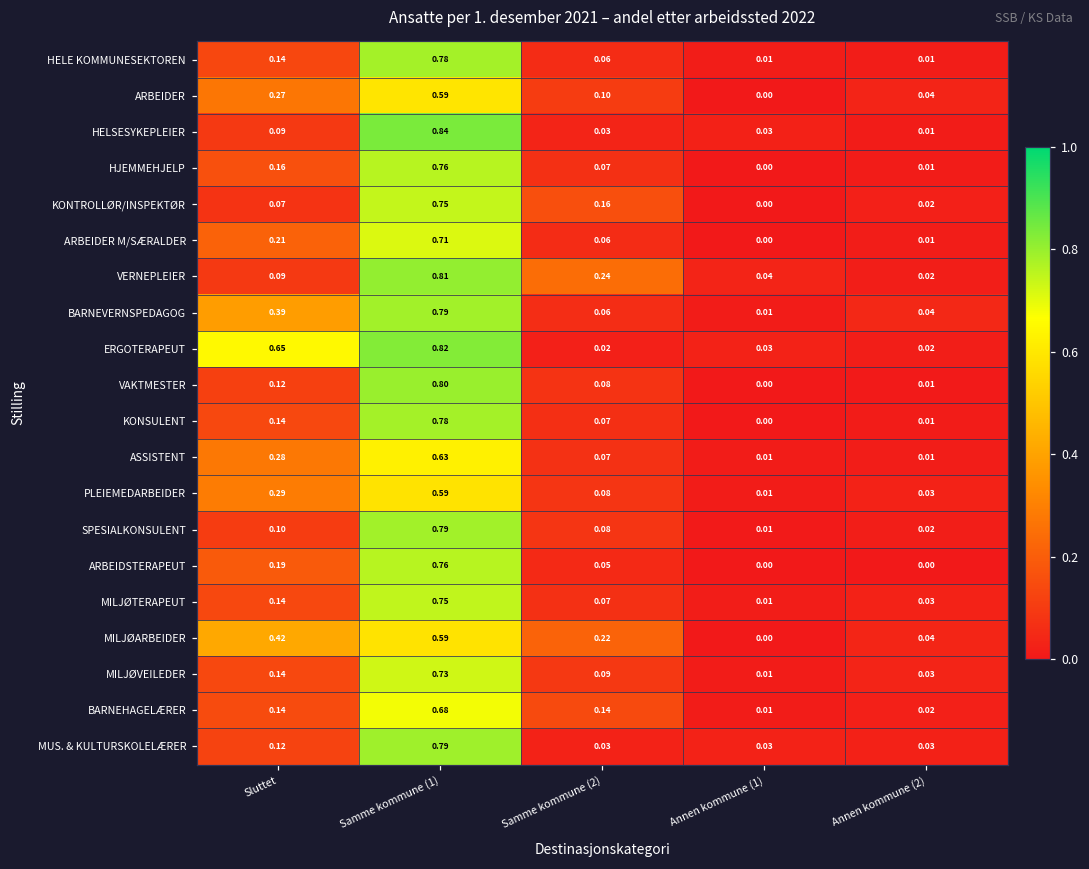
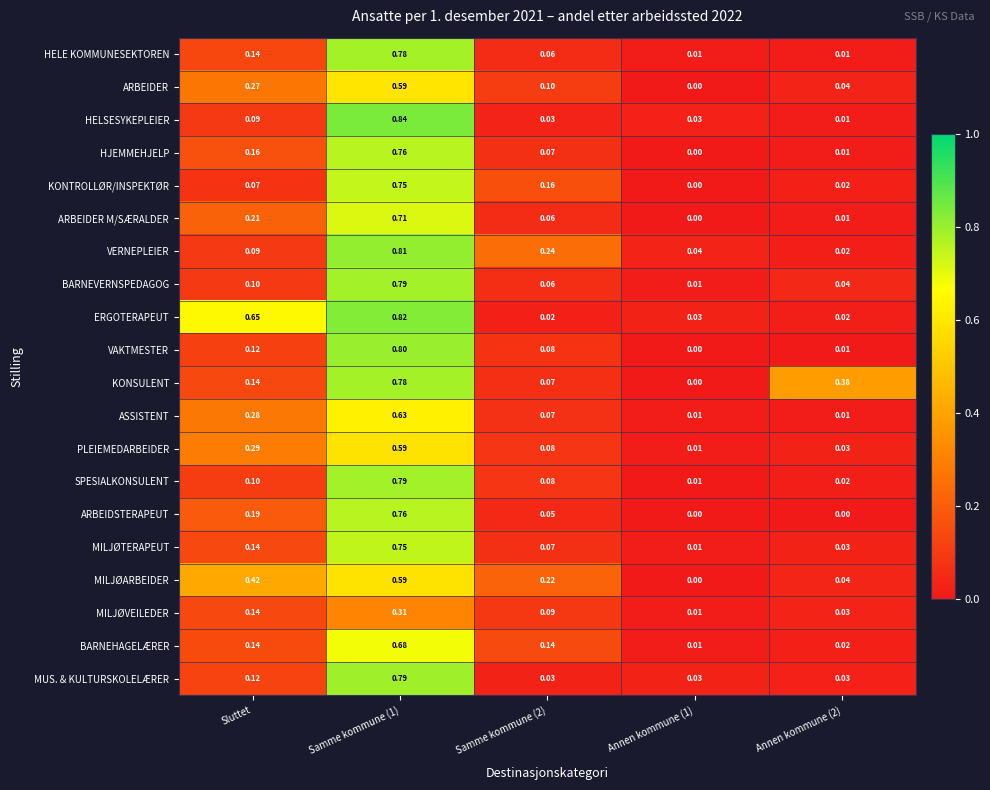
  {
    "HELE KOMMUNESEKTOREN": {
      "Sluttet": 0.14,
      "Samme kommune (1)": 0.78,
      "Samme kommune (2)": 0.06,
      "Annen kommune (1)": 0.01,
      "Annen kommune (2)": 0.01
    },
    "ARBEIDER": {
      "Sluttet": 0.27,
      "Samme kommune (1)": 0.59,
      "Samme kommune (2)": 0.10,
      "Annen kommune (1)": 0.00,
      "Annen kommune (2)": 0.04
    },
    "HELSESYKEPLEIER": {
      "Sluttet": 0.09,
      "Samme kommune (1)": 0.84,
      "Samme kommune (2)": 0.03,
      "Annen kommune (1)": 0.03,
      "Annen kommune (2)": 0.01
    },
    "HJEMMEHJELP": {
      "Sluttet": 0.16,
      "Samme kommune (1)": 0.76,
      "Samme kommune (2)": 0.07,
      "Annen kommune (1)": 0.00,
      "Annen kommune (2)": 0.01
    },
    "KONTROLLØR/INSPEKTØR": {
      "Sluttet": 0.07,
      "Samme kommune (1)": 0.75,
      "Samme kommune (2)": 0.16,
      "Annen kommune (1)": 0.00,
      "Annen kommune (2)": 0.02
    },
    "ARBEIDER M/SÆRALDER": {
      "Sluttet": 0.21,
      "Samme kommune (1)": 0.71,
      "Samme kommune (2)": 0.06,
      "Annen kommune (1)": 0.00,
      "Annen kommune (2)": 0.01
    },
    "VERNEPLEIER": {
      "Sluttet": 0.09,
      "Samme kommune (1)": 0.81,
      "Samme kommune (2)": 0.24,
      "Annen kommune (1)": 0.04,
      "Annen kommune (2)": 0.02
    },
    "BARNEVERNSPEDAGOG": {
-     "Sluttet": 0.39,
+     "Sluttet": 0.10,
      "Samme kommune (1)": 0.79,
      "Samme kommune (2)": 0.06,
      "Annen kommune (1)": 0.01,
      "Annen kommune (2)": 0.04
    },
    "ERGOTERAPEUT": {
      "Sluttet": 0.65,
      "Samme kommune (1)": 0.82,
      "Samme kommune (2)": 0.02,
      "Annen kommune (1)": 0.03,
      "Annen kommune (2)": 0.02
    },
    "VAKTMESTER": {
      "Sluttet": 0.12,
      "Samme kommune (1)": 0.80,
      "Samme kommune (2)": 0.08,
      "Annen kommune (1)": 0.00,
      "Annen kommune (2)": 0.01
    },
    "KONSULENT": {
      "Sluttet": 0.14,
      "Samme kommune (1)": 0.78,
      "Samme kommune (2)": 0.07,
      "Annen kommune (1)": 0.00,
-     "Annen kommune (2)": 0.01
+     "Annen kommune (2)": 0.38
    },
    "ASSISTENT": {
      "Sluttet": 0.28,
      "Samme kommune (1)": 0.63,
      "Samme kommune (2)": 0.07,
      "Annen kommune (1)": 0.01,
      "Annen kommune (2)": 0.01
    },
    "PLEIEMEDARBEIDER": {
      "Sluttet": 0.29,
      "Samme kommune (1)": 0.59,
      "Samme kommune (2)": 0.08,
      "Annen kommune (1)": 0.01,
      "Annen kommune (2)": 0.03
    },
    "SPESIALKONSULENT": {
      "Sluttet": 0.10,
      "Samme kommune (1)": 0.79,
      "Samme kommune (2)": 0.08,
      "Annen kommune (1)": 0.01,
      "Annen kommune (2)": 0.02
    },
    "ARBEIDSTERAPEUT": {
      "Sluttet": 0.19,
      "Samme kommune (1)": 0.76,
      "Samme kommune (2)": 0.05,
      "Annen kommune (1)": 0.00,
      "Annen kommune (2)": 0.00
    },
    "MILJØTERAPEUT": {
      "Sluttet": 0.14,
      "Samme kommune (1)": 0.75,
      "Samme kommune (2)": 0.07,
      "Annen kommune (1)": 0.01,
      "Annen kommune (2)": 0.03
    },
    "MILJØARBEIDER": {
      "Sluttet": 0.42,
      "Samme kommune (1)": 0.59,
      "Samme kommune (2)": 0.22,
      "Annen kommune (1)": 0.00,
      "Annen kommune (2)": 0.04
    },
    "MILJØVEILEDER": {
      "Sluttet": 0.14,
-     "Samme kommune (1)": 0.73,
+     "Samme kommune (1)": 0.31,
      "Samme kommune (2)": 0.09,
      "Annen kommune (1)": 0.01,
      "Annen kommune (2)": 0.03
    },
    "BARNEHAGELÆRER": {
      "Sluttet": 0.14,
      "Samme kommune (1)": 0.68,
      "Samme kommune (2)": 0.14,
      "Annen kommune (1)": 0.01,
      "Annen kommune (2)": 0.02
    },
    "MUS. & KULTURSKOLELÆRER": {
      "Sluttet": 0.12,
      "Samme kommune (1)": 0.79,
      "Samme kommune (2)": 0.03,
      "Annen kommune (1)": 0.03,
      "Annen kommune (2)": 0.03
    }
  }
